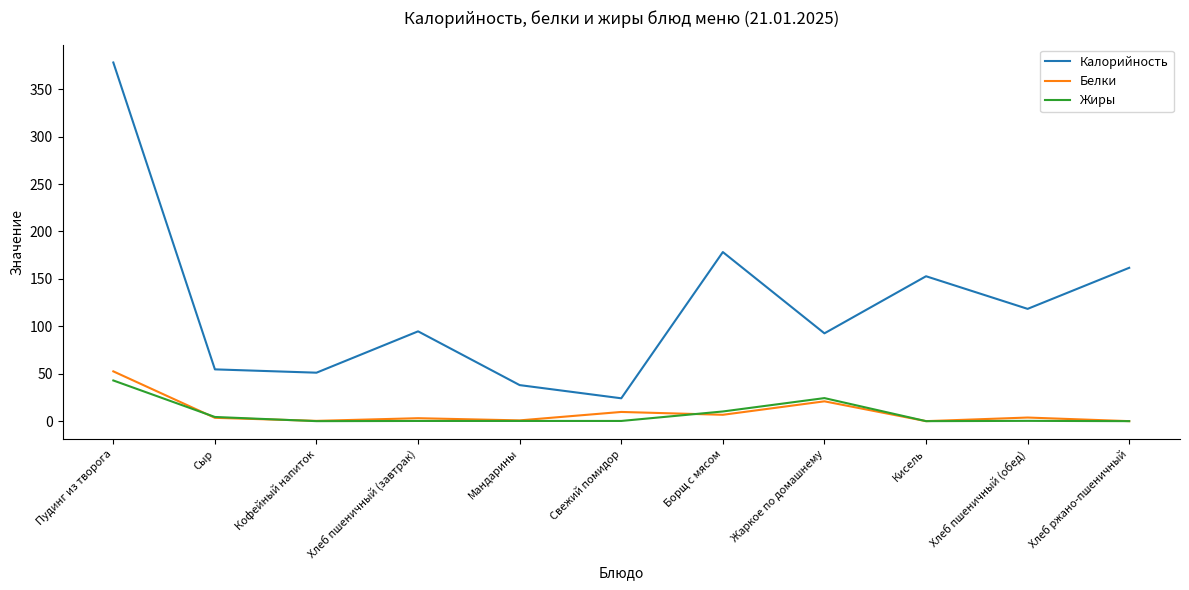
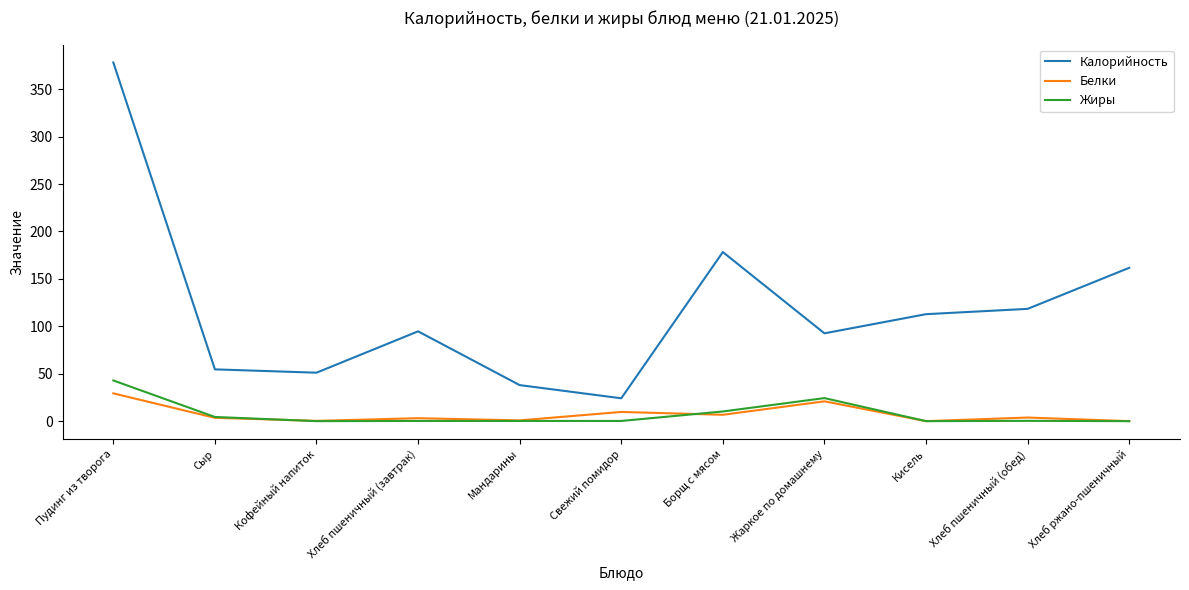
  {
    "Калорийность": {
      "Пудинг из творога": 380,
      "Сыр": 50,
      "Кофейный напиток": 50,
      "Хлеб пшеничный (завтрак)": 90,
      "Мандарины": 40,
      "Свежий помидор": 20,
      "Борщ с мясом": 180,
      "Жаркое по домашнему": 90,
-     "Кисель": 150,
+     "Кисель": 110,
      "Хлеб пшеничный (обед)": 120,
      "Хлеб ржано-пшеничный": 160
    },
    "Белки": {
-     "Пудинг из творога": 50,
+     "Пудинг из творога": 30,
      "Хлеб пшеничный (завтрак)": 0,
      "Свежий помидор": 10,
      "Борщ с мясом": 10,
      "Жаркое по домашнему": 20,
      "Хлеб пшеничный (обед)": 0
    },
    "Жиры": {
      "Пудинг из творога": 40,
      "Хлеб пшеничный (завтрак)": 0,
      "Свежий помидор": 0,
      "Борщ с мясом": 10,
      "Жаркое по домашнему": 20,
      "Хлеб пшеничный (обед)": 0
    }
  }
